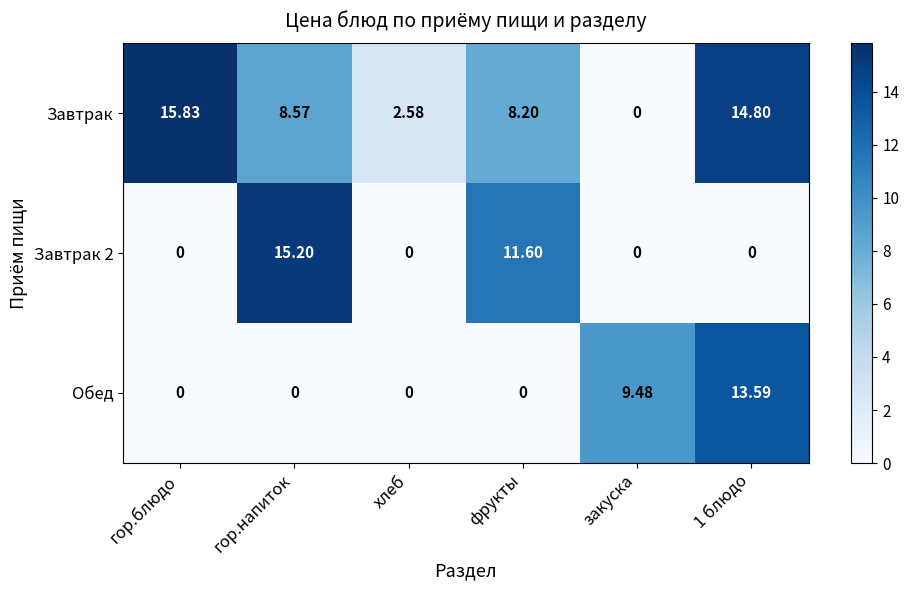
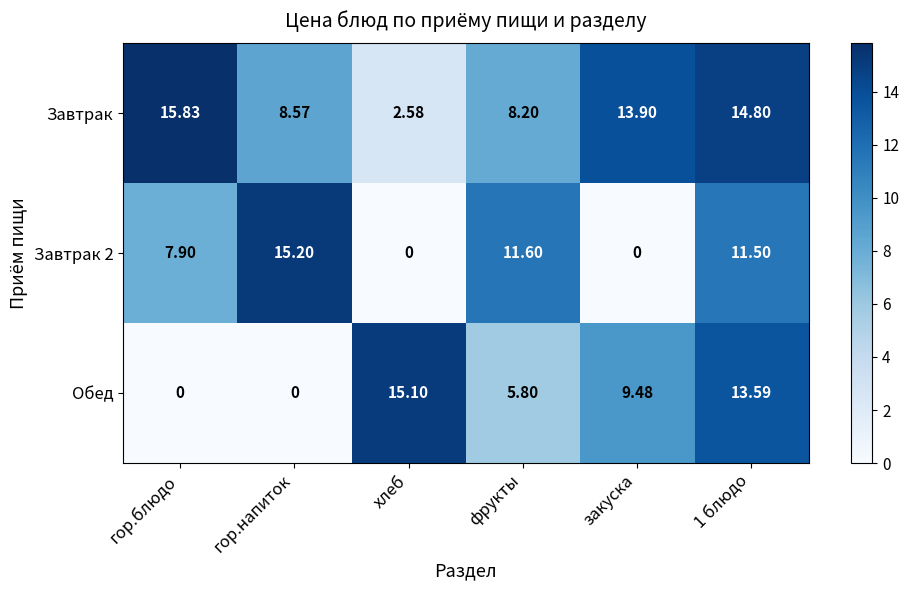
  {
    "Завтрак": {
      "гор.блюдо": 15.83,
      "гор.напиток": 8.57,
      "хлеб": 2.58,
      "фрукты": 8.20,
-     "закуска": 0,
+     "закуска": 13.90,
      "1 блюдо": 14.80
    },
    "Завтрак 2": {
-     "гор.блюдо": 0,
+     "гор.блюдо": 7.90,
      "гор.напиток": 15.20,
      "хлеб": 0,
      "фрукты": 11.60,
      "закуска": 0,
-     "1 блюдо": 0
+     "1 блюдо": 11.50
    },
    "Обед": {
      "гор.блюдо": 0,
      "гор.напиток": 0,
-     "хлеб": 0,
-     "фрукты": 0,
+     "хлеб": 15.10,
+     "фрукты": 5.80,
      "закуска": 9.48,
      "1 блюдо": 13.59
    }
  }
